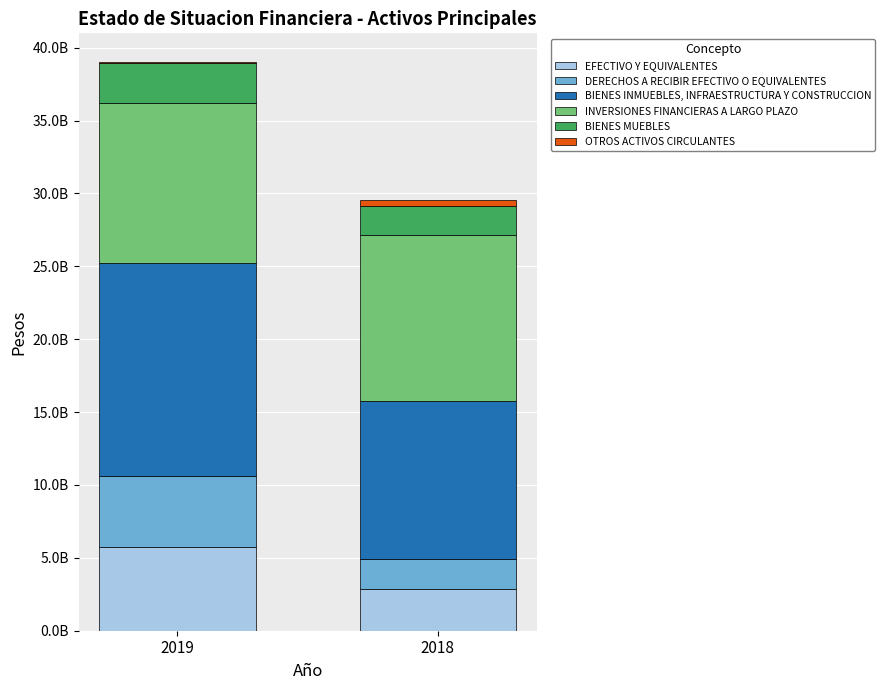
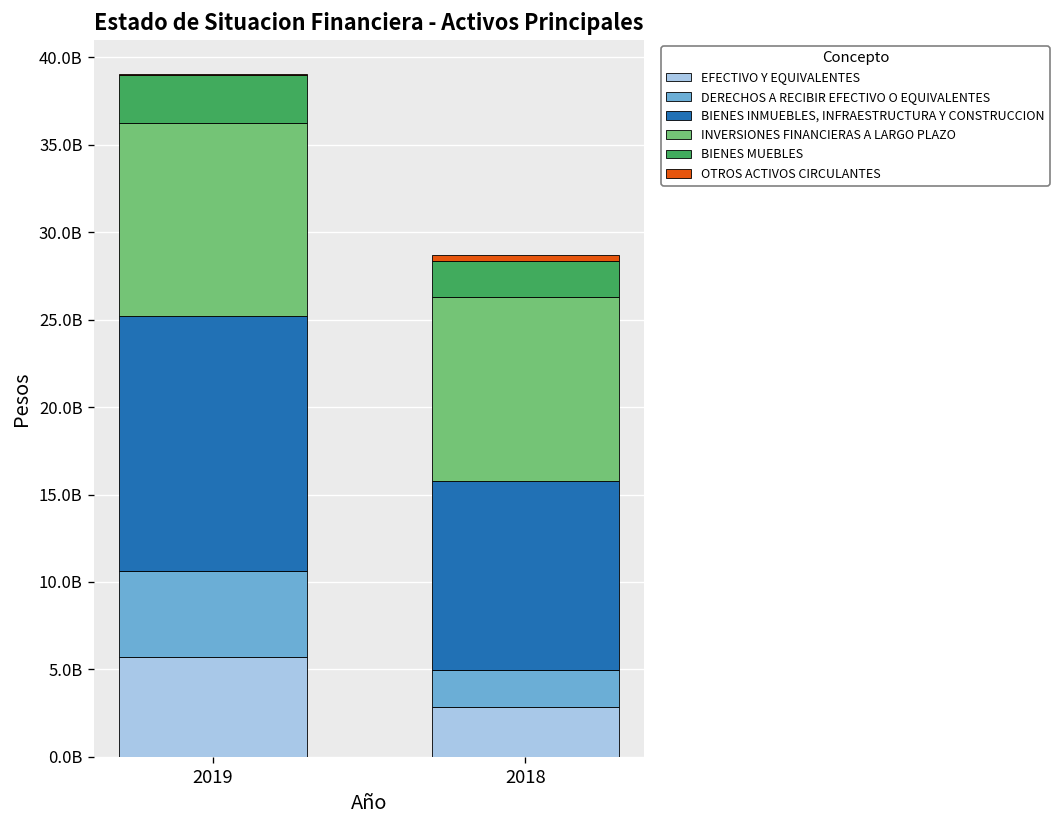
  {
    "EFECTIVO Y EQUIVALENTES": {
      "2019": 5700000000,
      "2018": 2800000000
    },
    "DERECHOS A RECIBIR EFECTIVO O EQUIVALENTES": {
      "2019": 4900000000,
      "2018": 2100000000
    },
    "BIENES INMUEBLES, INFRAESTRUCTURA Y CONSTRUCCION": {
      "2019": 14600000000,
      "2018": 10800000000
    },
    "INVERSIONES FINANCIERAS A LARGO PLAZO": {
      "2019": 11000000000,
-     "2018": 11400000000
+     "2018": 10600000000
    },
    "BIENES MUEBLES": {
      "2019": 2700000000,
      "2018": 2000000000
    },
    "OTROS ACTIVOS CIRCULANTES": {
      "2018": 400000000
    }
  }
